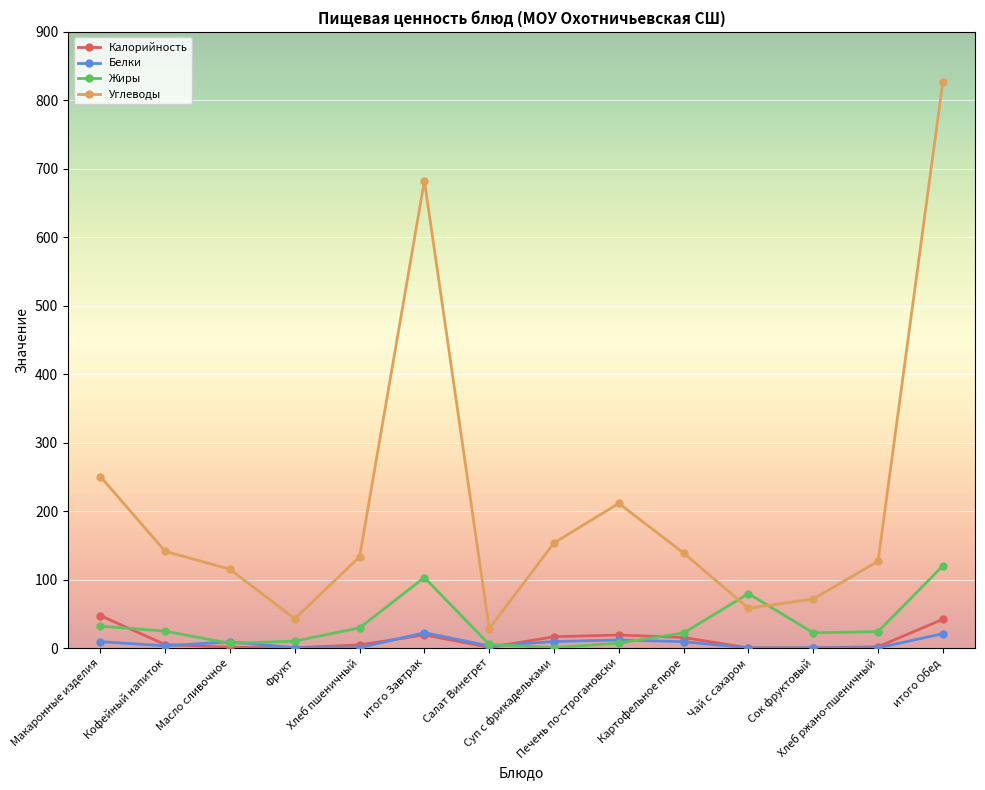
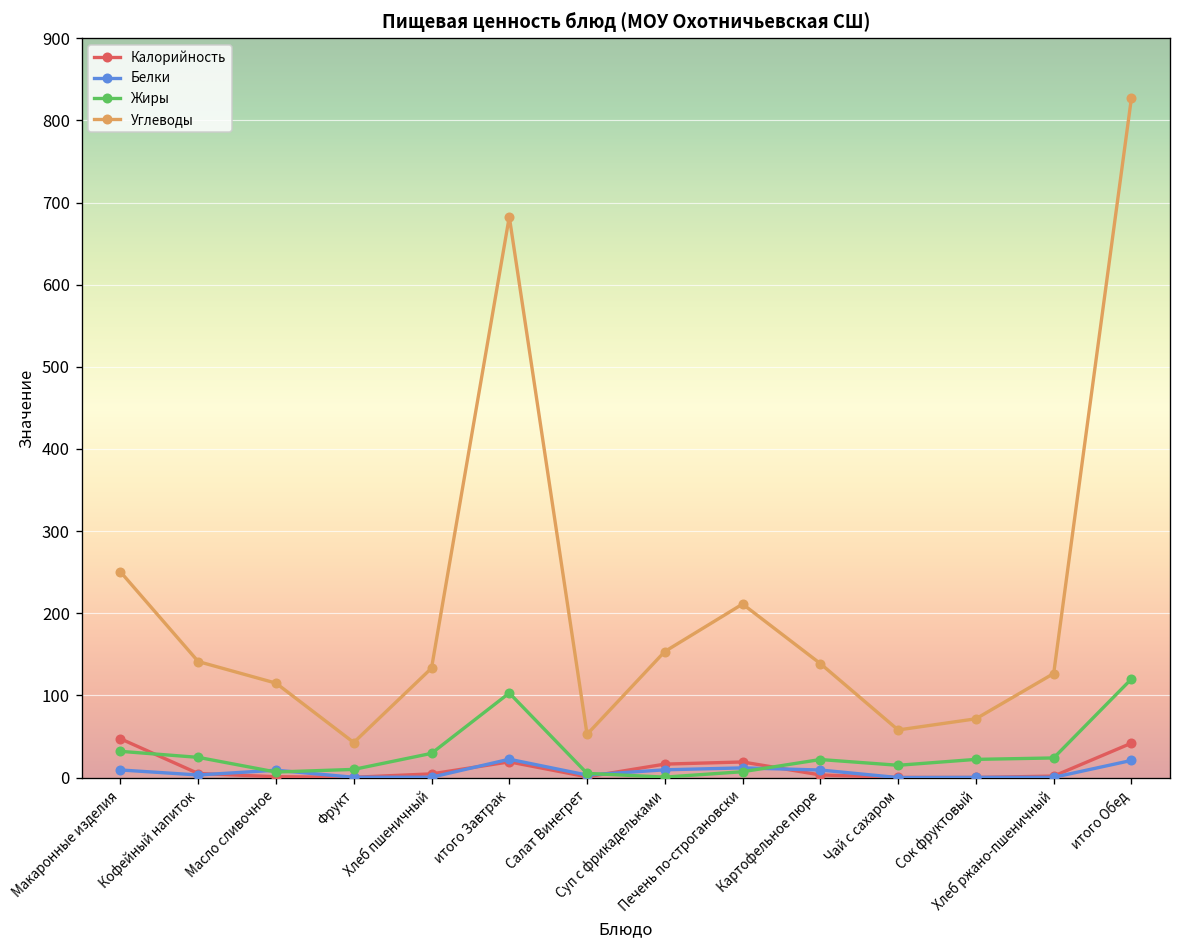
  {
    "Калорийность": {
      "Макаронные изделия": 50,
      "Масло сливочное": 0,
      "Хлеб пшеничный": 0,
      "Суп с фрикадельками": 20,
      "Печень по-строгановски": 20,
-     "Картофельное пюре": 20,
+     "Картофельное пюре": 0,
      "итого Обед": 40
    },
    "Белки": {
      "Макаронные изделия": 10,
      "Хлеб пшеничный": 0,
      "Суп с фрикадельками": 10,
      "Печень по-строгановски": 10,
      "Картофельное пюре": 10,
      "итого Обед": 20
    },
    "Жиры": {
      "Макаронные изделия": 30,
      "Кофейный напиток": 20,
      "Фрукт": 10,
      "Хлеб пшеничный": 30,
      "итого Завтрак": 100,
      "Суп с фрикадельками": 0,
      "Печень по-строгановски": 10,
      "Картофельное пюре": 20,
-     "Чай с сахаром": 80,
+     "Чай с сахаром": 20,
      "Сок фруктовый": 20,
      "Хлеб ржано-пшеничный": 20,
      "итого Обед": 120
    },
    "Углеводы": {
      "Макаронные изделия": 250,
      "Кофейный напиток": 140,
      "Масло сливочное": 120,
      "Фрукт": 40,
      "Хлеб пшеничный": 130,
      "итого Завтрак": 680,
-     "Салат Винегрет": 30,
+     "Салат Винегрет": 50,
      "Суп с фрикадельками": 150,
      "Печень по-строгановски": 210,
      "Картофельное пюре": 140,
      "Чай с сахаром": 60,
      "Сок фруктовый": 70,
      "Хлеб ржано-пшеничный": 130,
      "итого Обед": 830
    }
  }
